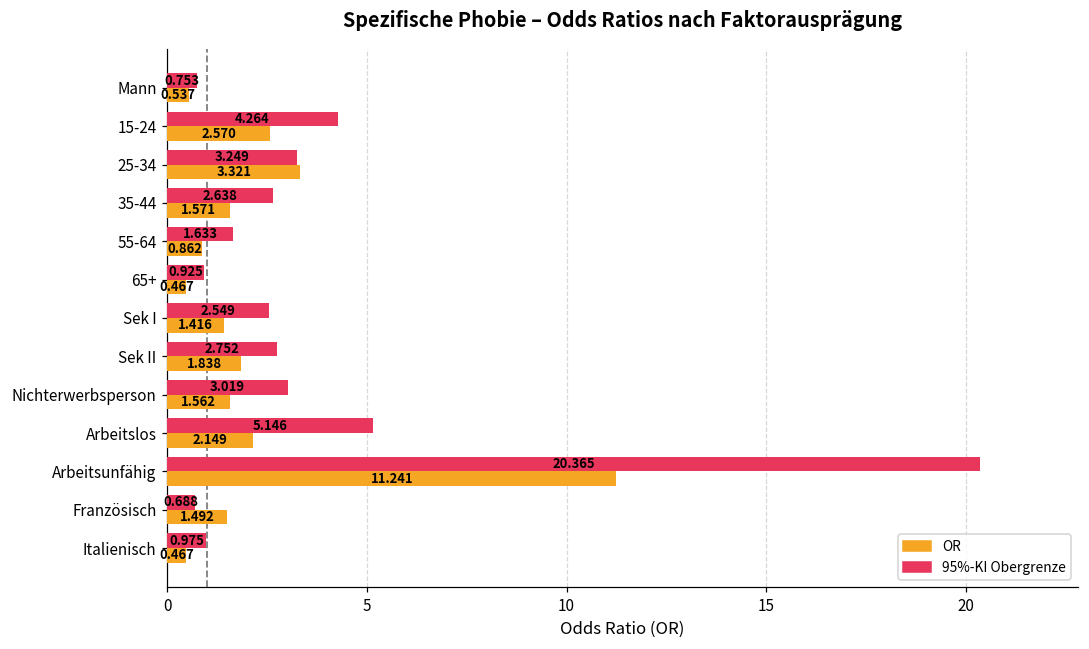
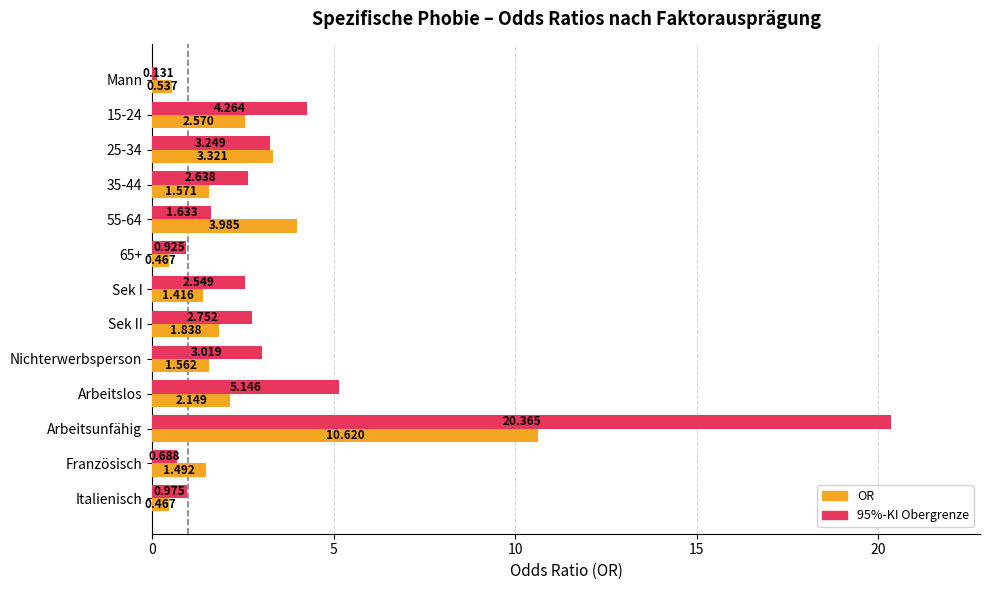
  {
    "OR": {
      "Mann": 0.537,
      "15-24": 2.570,
      "25-34": 3.321,
      "35-44": 1.571,
-     "55-64": 0.862,
+     "55-64": 3.985,
      "65+": 0.467,
      "Sek I": 1.416,
      "Sek II": 1.838,
      "Nichterwerbsperson": 1.562,
      "Arbeitslos": 2.149,
-     "Arbeitsunfähig": 11.241,
+     "Arbeitsunfähig": 10.620,
      "Französisch": 1.492,
      "Italienisch": 0.467
    },
    "95%-KI Obergrenze": {
-     "Mann": 0.753,
+     "Mann": 0.131,
      "15-24": 4.264,
      "25-34": 3.249,
      "35-44": 2.638,
      "55-64": 1.633,
      "65+": 0.925,
      "Sek I": 2.549,
      "Sek II": 2.752,
      "Nichterwerbsperson": 3.019,
      "Arbeitslos": 5.146,
      "Arbeitsunfähig": 20.365,
      "Französisch": 0.688,
      "Italienisch": 0.975
    }
  }
